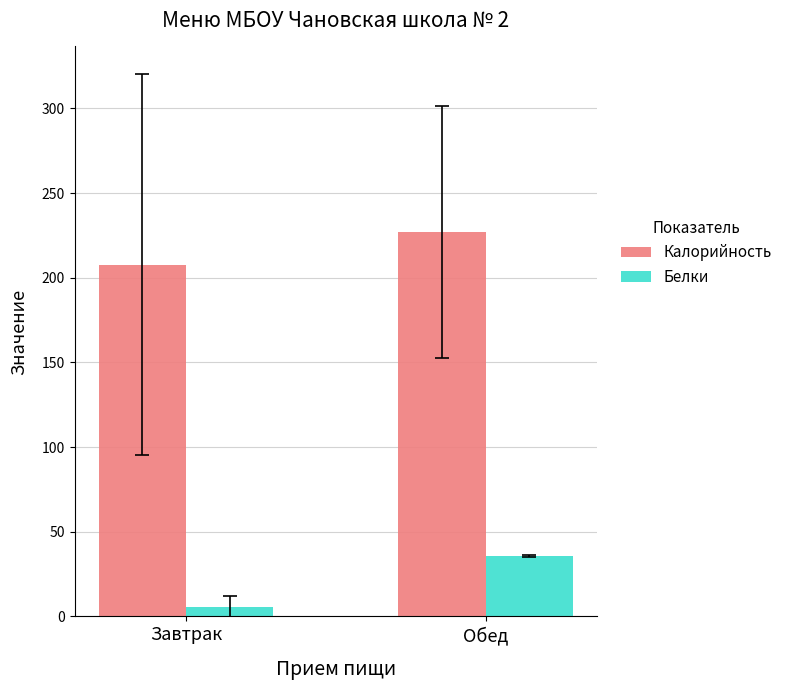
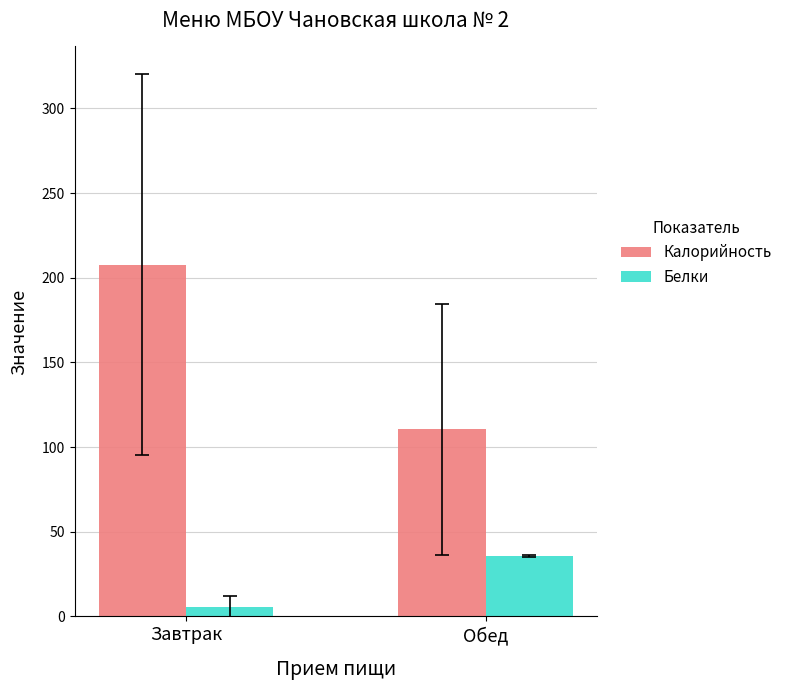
  {
    "Калорийность": {
      "Завтрак": 208,
-     "Обед": 227
+     "Обед": 110
    },
    "Белки": {
      "Завтрак": 6,
      "Обед": 36
    }
  }
